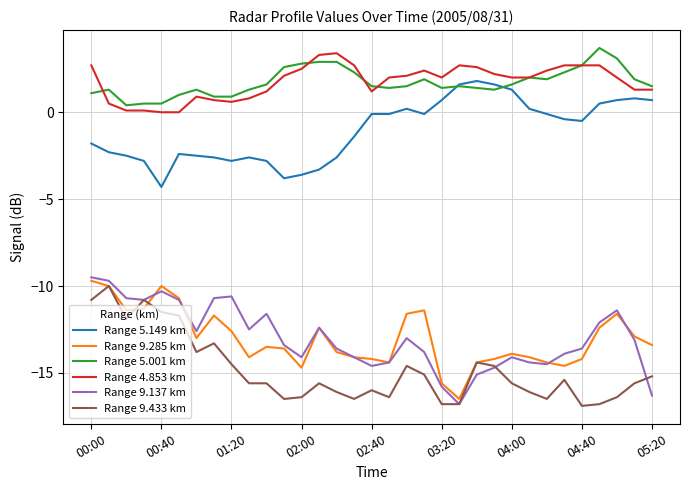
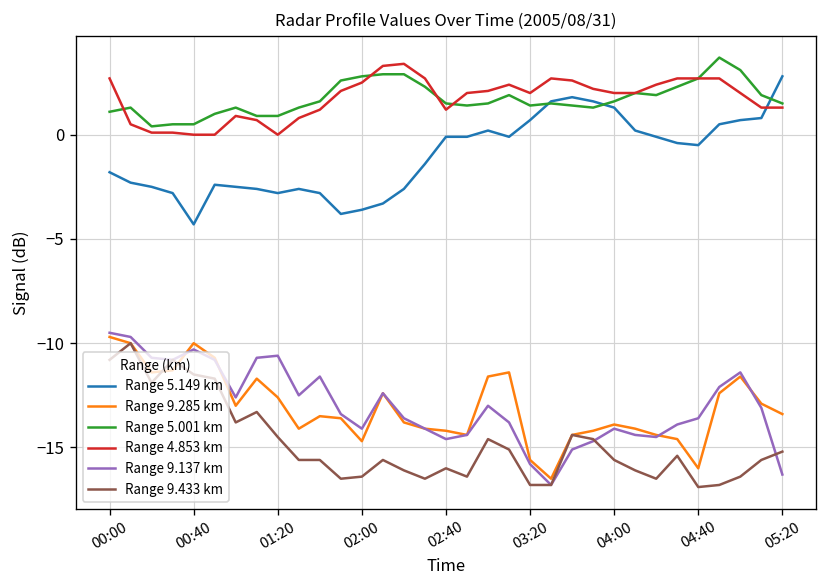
  {
    "Range 5.149 km": {
      "00:00": -1.8,
      "00:40": -4.3,
      "01:20": -2.8,
      "02:00": -3.6,
      "02:40": -0.1,
      "03:20": 0.7,
      "04:00": 1.3,
      "04:40": -0.5,
-     "05:20": 0.7
+     "05:20": 2.8
    },
    "Range 9.285 km": {
      "00:00": -9.7,
      "00:40": -10.0,
      "01:20": -12.6,
      "02:00": -14.7,
      "02:40": -14.2,
      "03:20": -15.6,
      "04:00": -13.9,
-     "04:40": -14.2,
+     "04:40": -16.0,
      "05:20": -13.4
    },
    "Range 5.001 km": {
      "00:00": 1.1,
      "00:40": 0.5,
      "01:20": 0.9,
      "02:00": 2.8,
      "02:40": 1.5,
      "03:20": 1.4,
      "04:00": 1.6,
      "05:20": 1.5
    },
    "Range 4.853 km": {
      "00:00": 2.7,
      "00:40": 0.0,
-     "01:20": 0.6,
+     "01:20": 0.0,
      "02:00": 2.5,
      "02:40": 1.2,
      "03:20": 2.0,
      "04:00": 2.0,
      "05:20": 1.3
    },
    "Range 9.137 km": {
      "00:00": -9.5,
      "00:40": -10.3,
      "01:20": -10.6,
      "02:00": -14.1,
      "02:40": -14.6,
      "03:20": -15.8,
      "04:00": -14.1,
      "04:40": -13.6,
      "05:20": -16.3
    },
    "Range 9.433 km": {
      "00:00": -10.8,
      "01:20": -14.5,
      "02:00": -16.4,
      "02:40": -16.0,
      "03:20": -16.8,
      "04:00": -15.6,
      "04:40": -16.9,
      "05:20": -15.2
    }
  }
